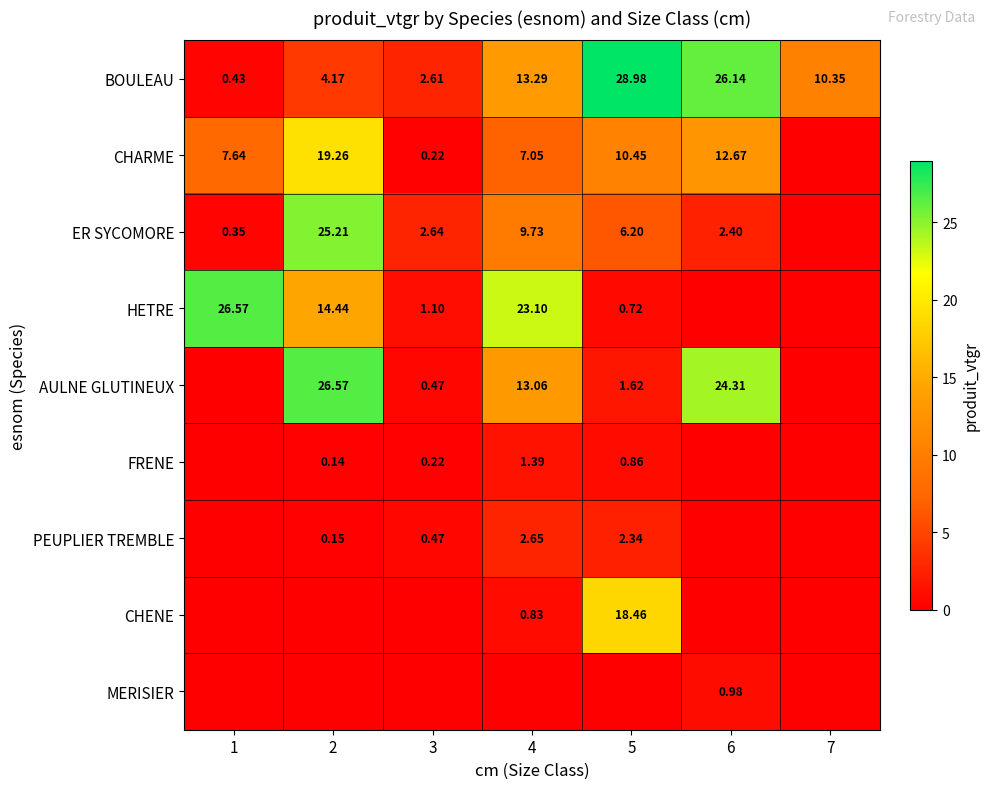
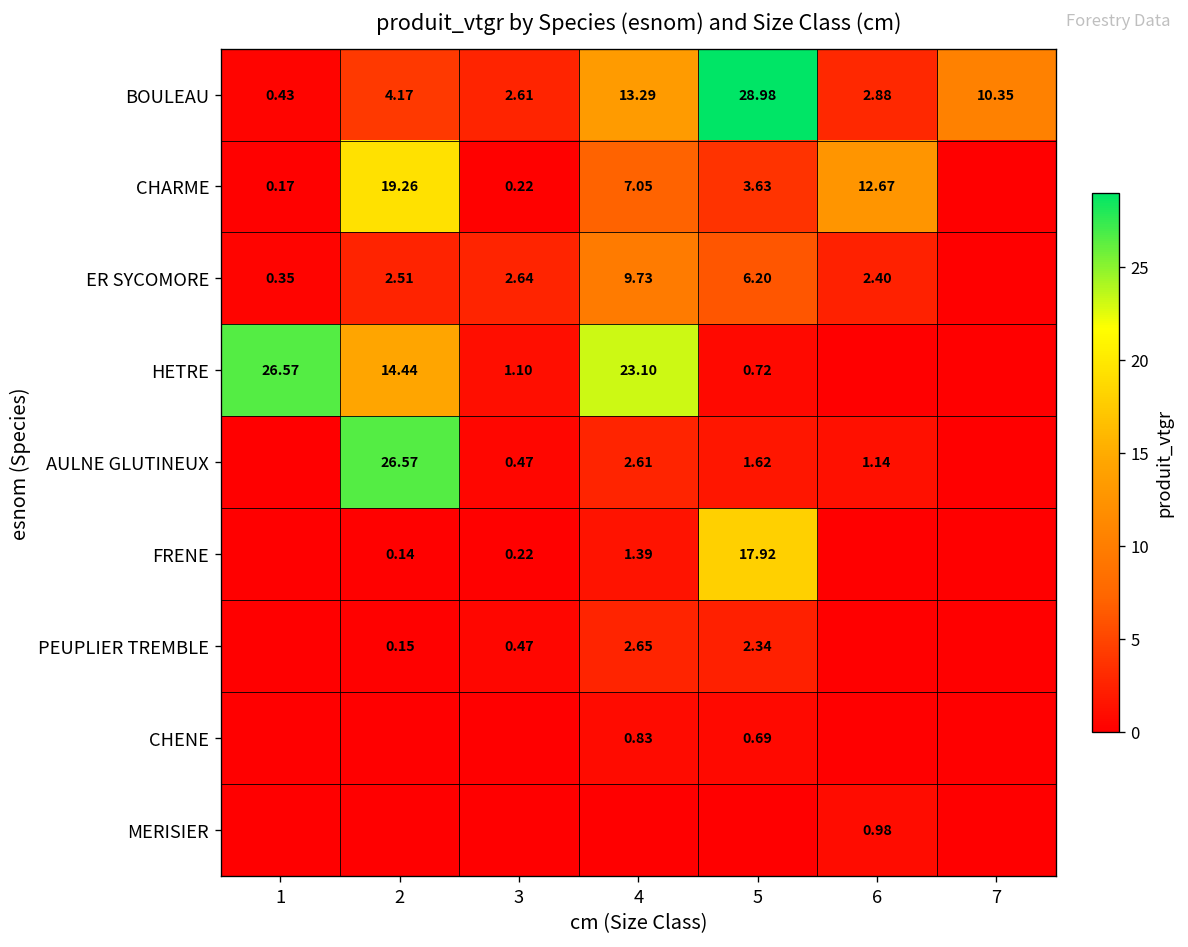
  {
    "BOULEAU": {
      "1": 0.43,
      "2": 4.17,
      "3": 2.61,
      "4": 13.29,
      "5": 28.98,
-     "6": 26.14,
+     "6": 2.88,
      "7": 10.35
    },
    "CHARME": {
-     "1": 7.64,
+     "1": 0.17,
      "2": 19.26,
      "3": 0.22,
      "4": 7.05,
-     "5": 10.45,
+     "5": 3.63,
      "6": 12.67
    },
    "ER SYCOMORE": {
      "1": 0.35,
-     "2": 25.21,
+     "2": 2.51,
      "3": 2.64,
      "4": 9.73,
      "5": 6.20,
      "6": 2.40
    },
    "HETRE": {
      "1": 26.57,
      "2": 14.44,
      "3": 1.10,
      "4": 23.10,
      "5": 0.72
    },
    "AULNE GLUTINEUX": {
      "2": 26.57,
      "3": 0.47,
-     "4": 13.06,
+     "4": 2.61,
      "5": 1.62,
-     "6": 24.31
+     "6": 1.14
    },
    "FRENE": {
      "2": 0.14,
      "3": 0.22,
      "4": 1.39,
-     "5": 0.86
+     "5": 17.92
    },
    "PEUPLIER TREMBLE": {
      "2": 0.15,
      "3": 0.47,
      "4": 2.65,
      "5": 2.34
    },
    "CHENE": {
      "4": 0.83,
-     "5": 18.46
+     "5": 0.69
    },
    "MERISIER": {
      "6": 0.98
    }
  }
